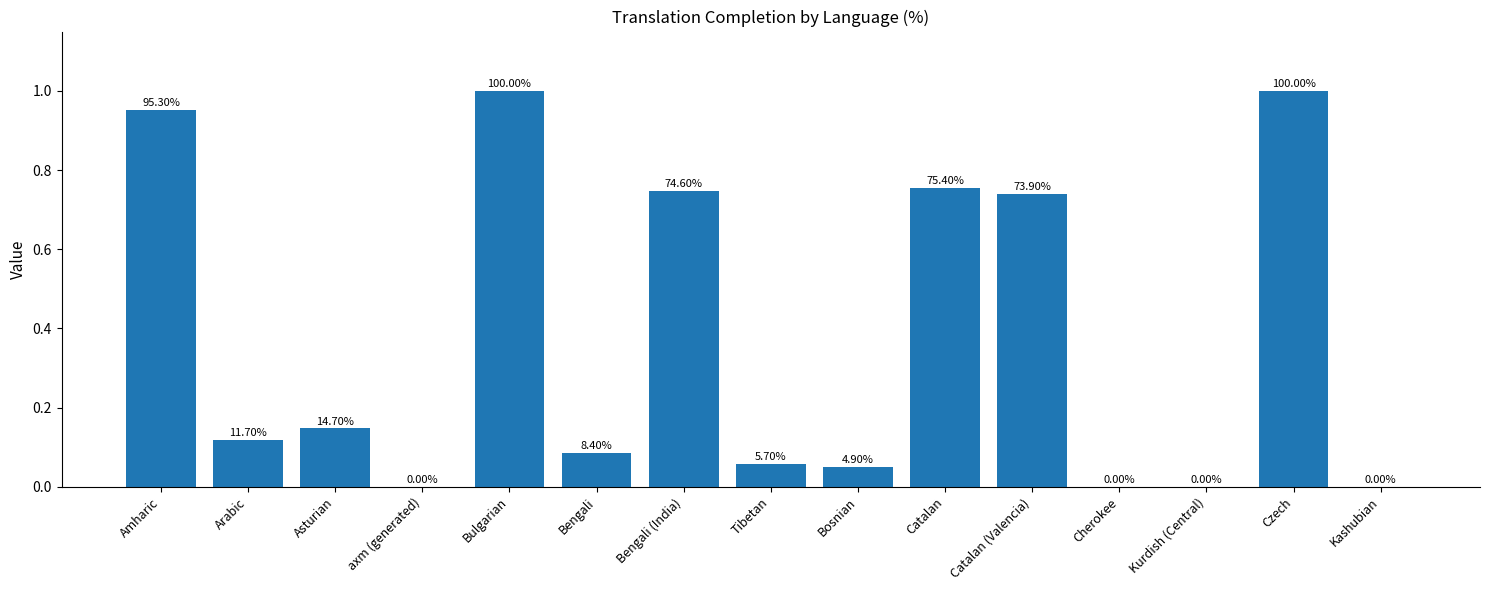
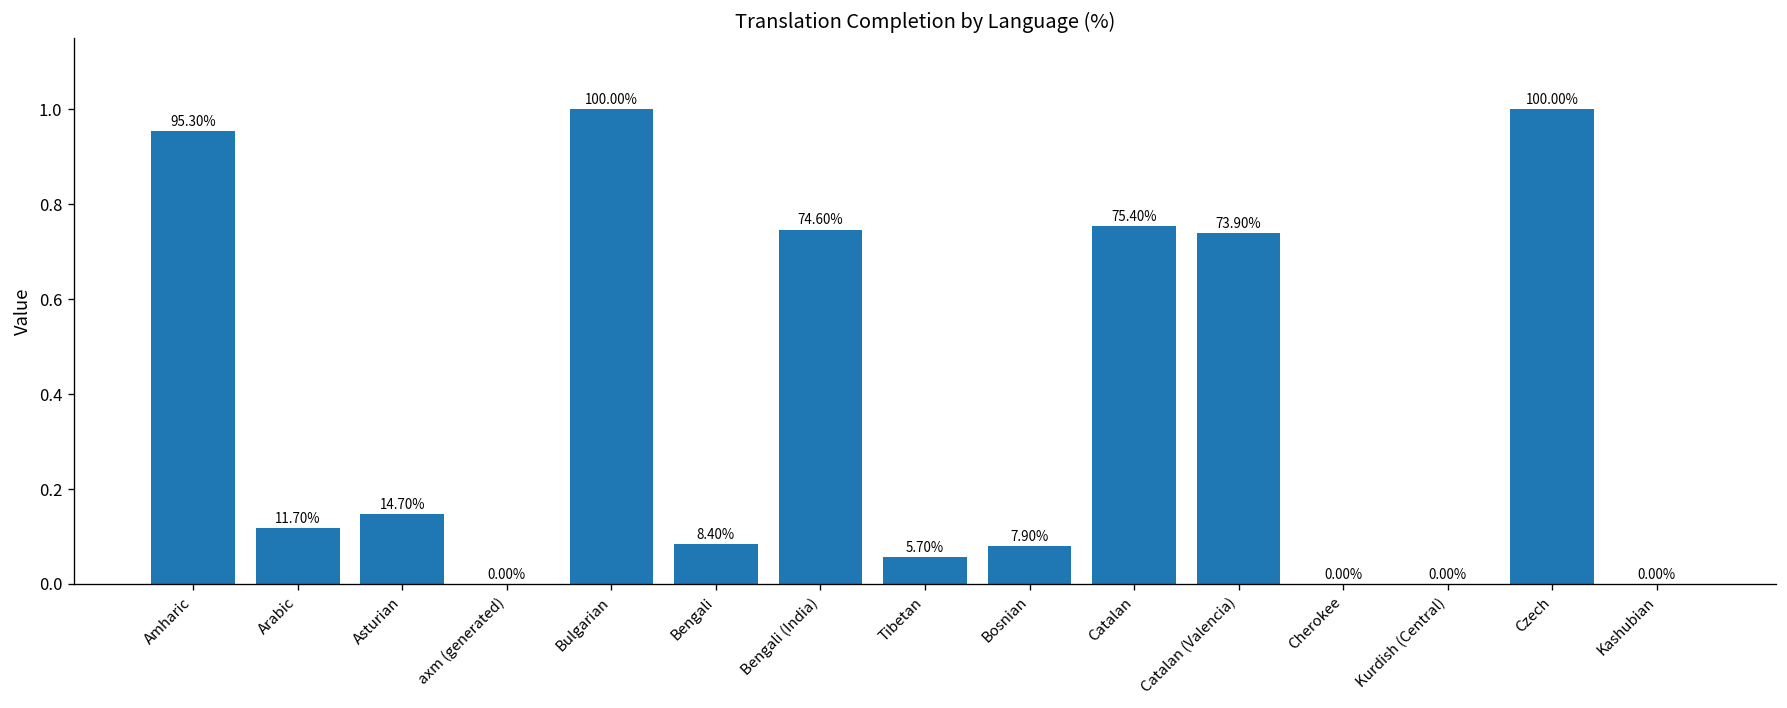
  {
    "Amharic": "95.30%",
    "Arabic": "11.70%",
    "Asturian": "14.70%",
    "axm (generated)": "0.00%",
    "Bulgarian": "100.00%",
    "Bengali": "8.40%",
    "Bengali (India)": "74.60%",
    "Tibetan": "5.70%",
-   "Bosnian": "4.90%",
+   "Bosnian": "7.90%",
    "Catalan": "75.40%",
    "Catalan (Valencia)": "73.90%",
    "Cherokee": "0.00%",
    "Kurdish (Central)": "0.00%",
    "Czech": "100.00%",
    "Kashubian": "0.00%"
  }
